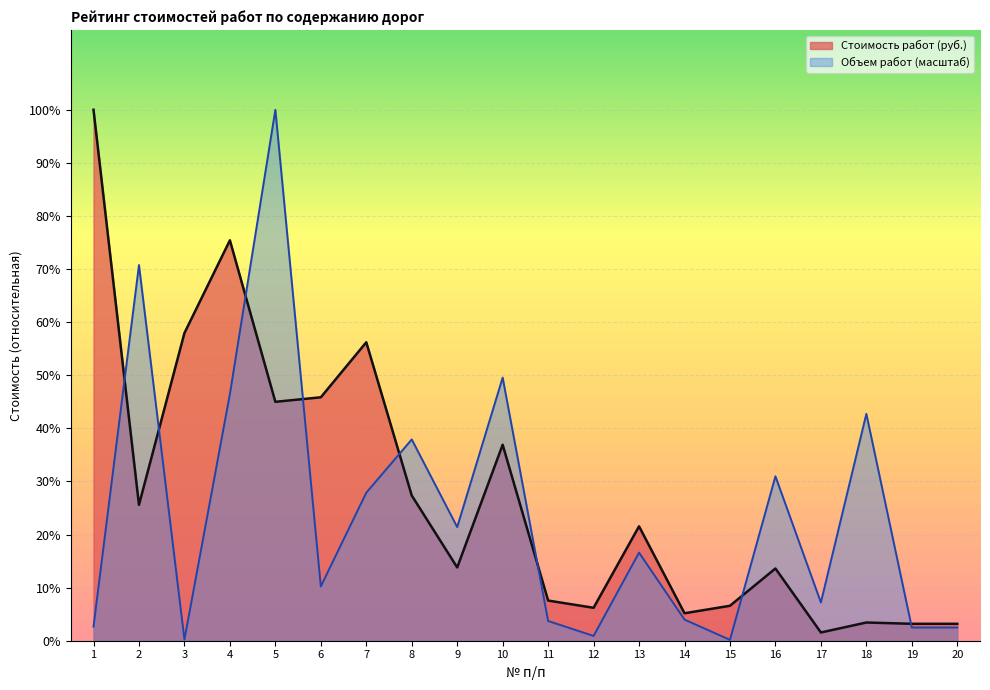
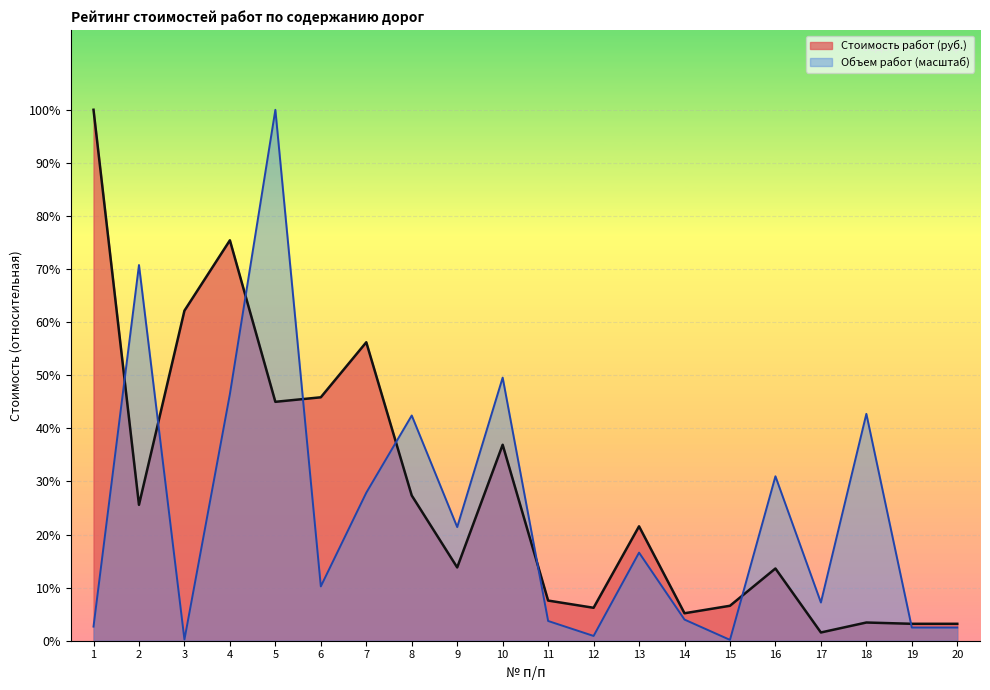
  {
    "Стоимость работ (руб.)": {
      "1": "100%",
      "2": "26%",
-     "3": "58%",
+     "3": "62%",
      "4": "75%",
      "5": "45%",
      "6": "46%",
      "7": "56%",
      "8": "27%",
      "9": "14%",
      "10": "37%",
      "11": "8%",
      "12": "6%",
      "13": "22%",
      "14": "5%",
      "15": "7%",
      "16": "14%",
      "17": "2%",
      "18": "3%",
      "19": "3%",
      "20": "3%"
    },
    "Объем работ (масштаб)": {
      "1": "3%",
      "2": "71%",
      "3": "0%",
      "4": "46%",
      "5": "100%",
      "6": "10%",
      "7": "28%",
-     "8": "38%",
+     "8": "42%",
      "9": "21%",
      "10": "50%",
      "11": "4%",
      "12": "1%",
      "13": "17%",
      "14": "4%",
      "15": "0%",
      "16": "31%",
      "17": "7%",
      "18": "43%",
      "19": "2%",
      "20": "2%"
    }
  }
